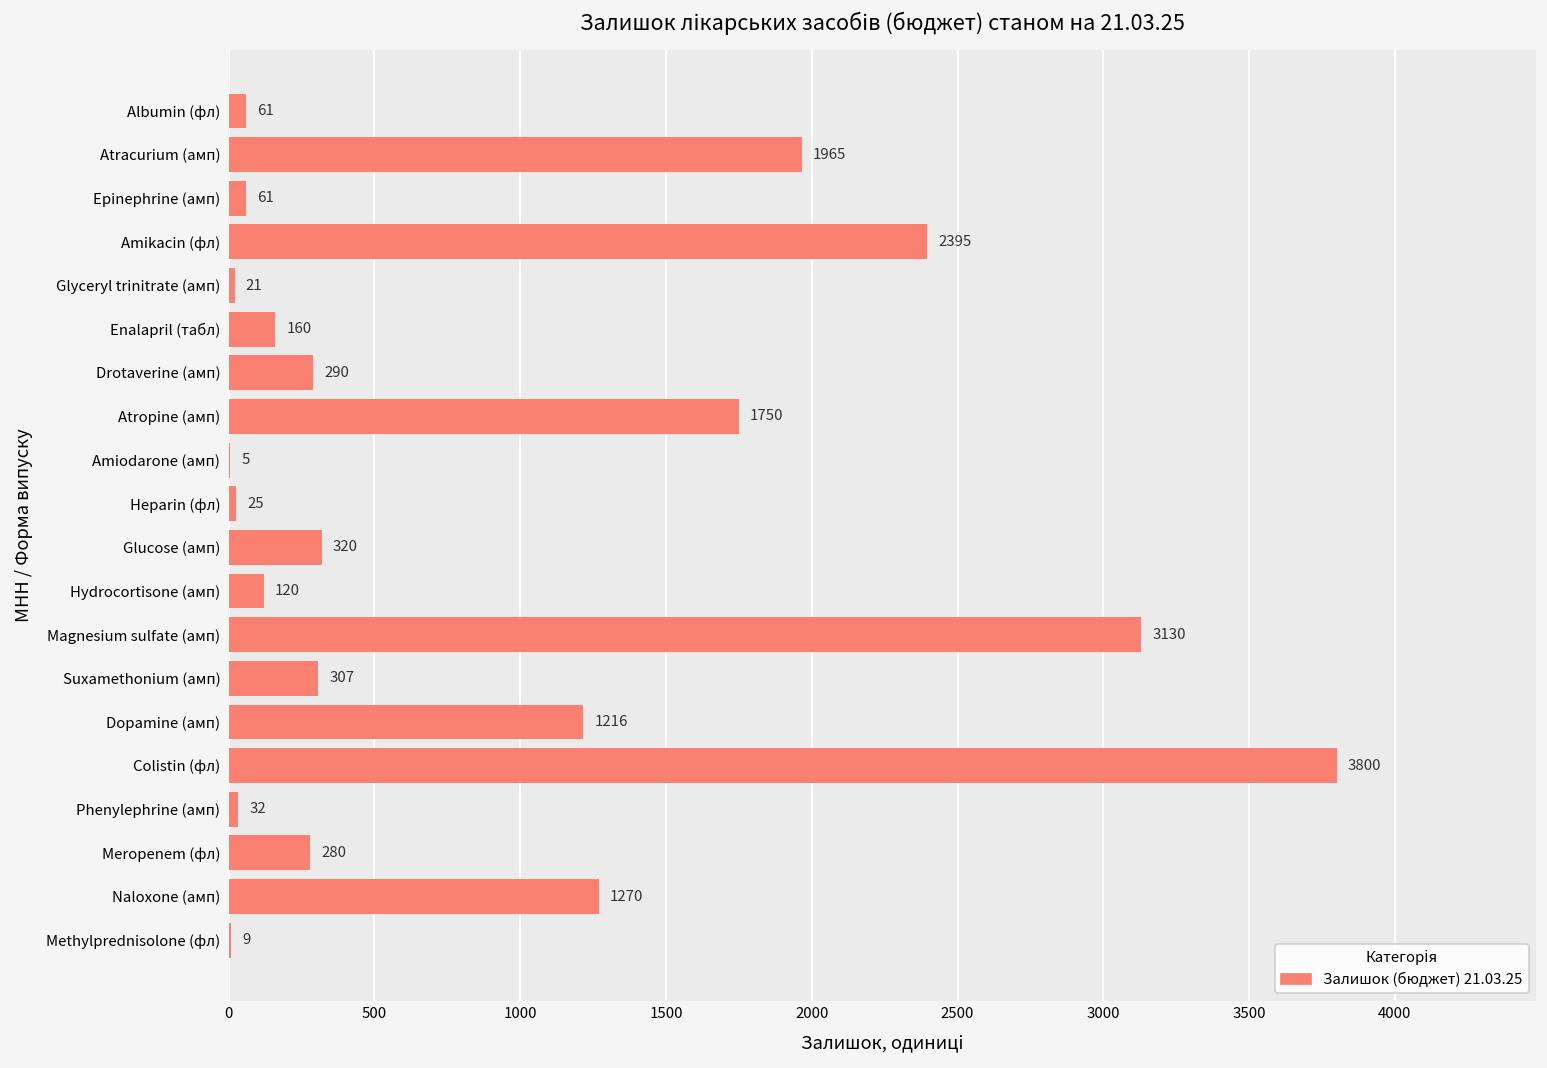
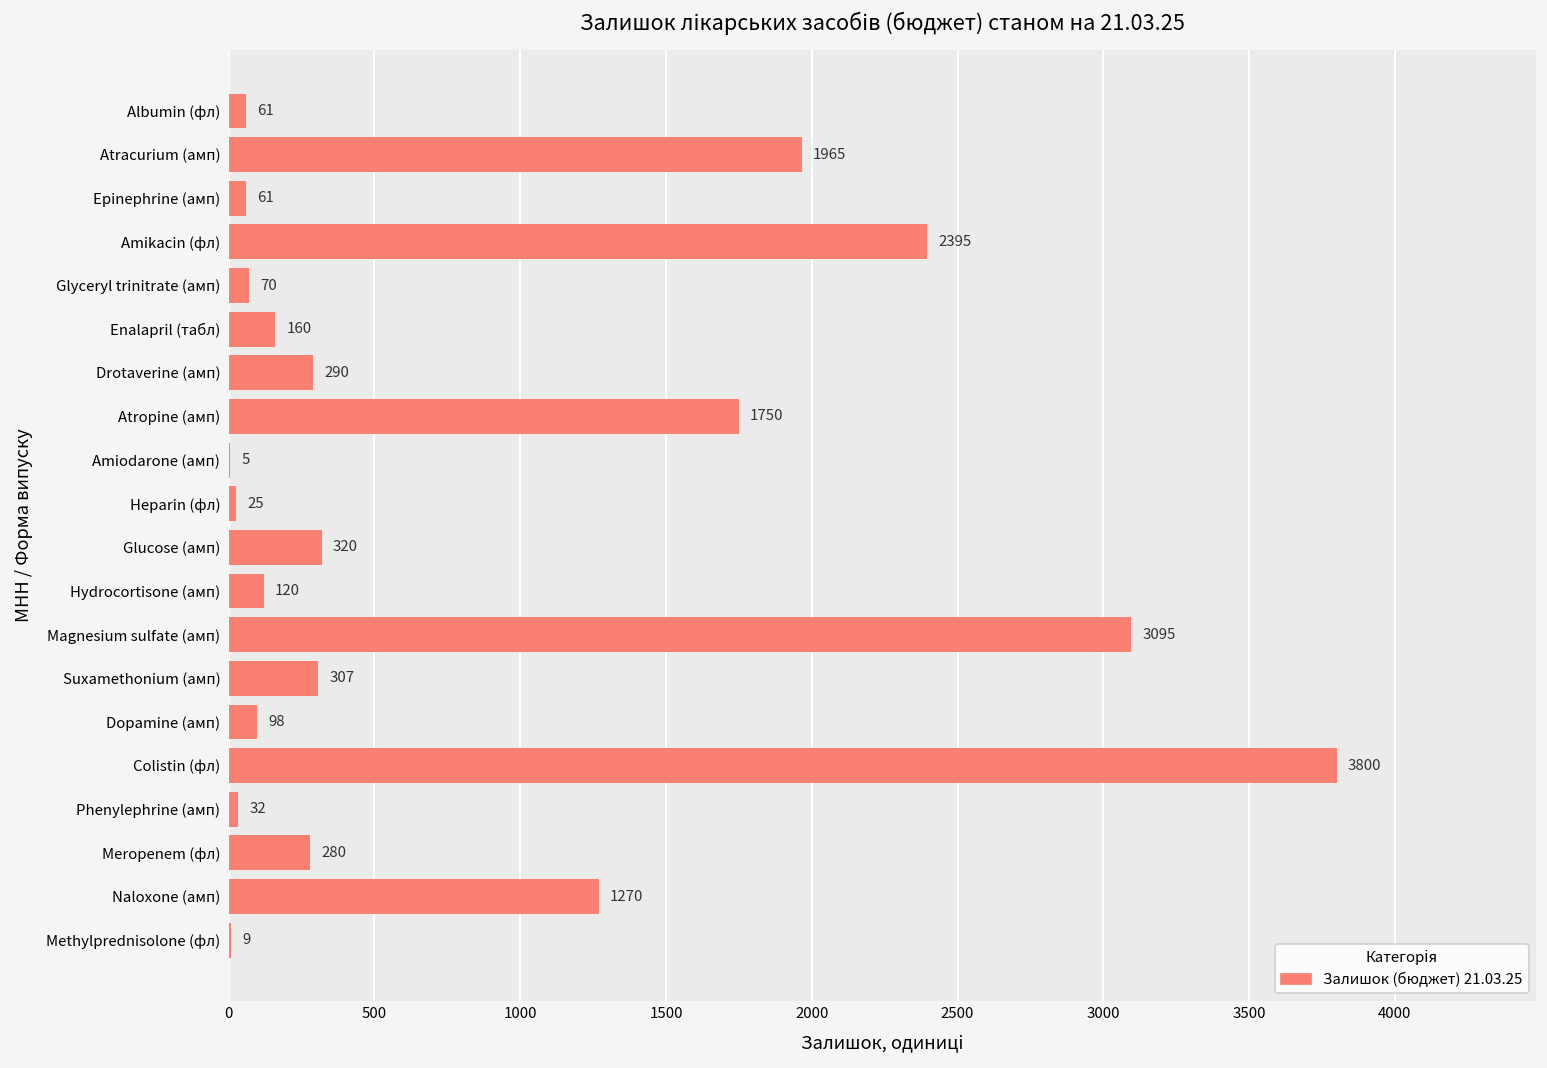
  {
    "Albumin (фл)": 61,
    "Atracurium (амп)": 1965,
    "Epinephrine (амп)": 61,
    "Amikacin (фл)": 2395,
-   "Glyceryl trinitrate (амп)": 21,
+   "Glyceryl trinitrate (амп)": 70,
    "Enalapril (табл)": 160,
    "Drotaverine (амп)": 290,
    "Atropine (амп)": 1750,
    "Amiodarone (амп)": 5,
    "Heparin (фл)": 25,
    "Glucose (амп)": 320,
    "Hydrocortisone (амп)": 120,
-   "Magnesium sulfate (амп)": 3130,
+   "Magnesium sulfate (амп)": 3095,
    "Suxamethonium (амп)": 307,
-   "Dopamine (амп)": 1216,
+   "Dopamine (амп)": 98,
    "Colistin (фл)": 3800,
    "Phenylephrine (амп)": 32,
    "Meropenem (фл)": 280,
    "Naloxone (амп)": 1270,
    "Methylprednisolone (фл)": 9
  }
